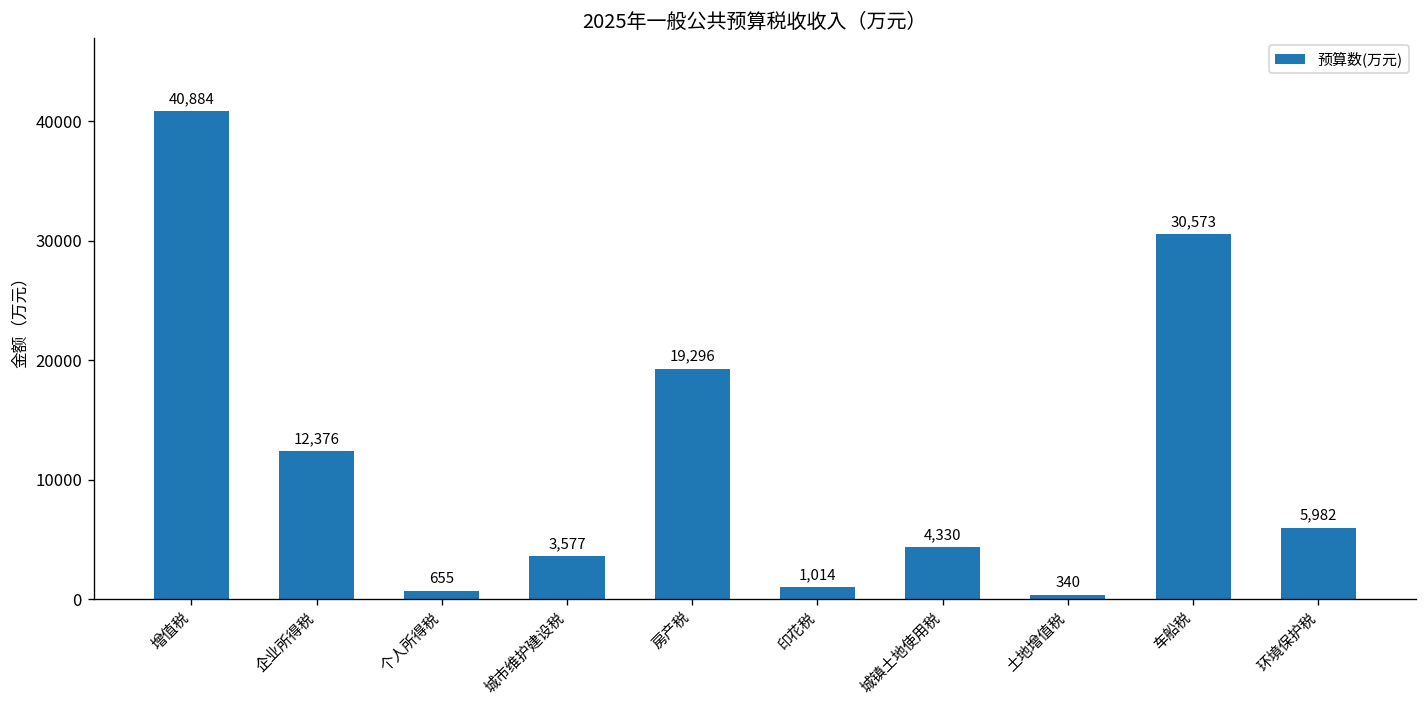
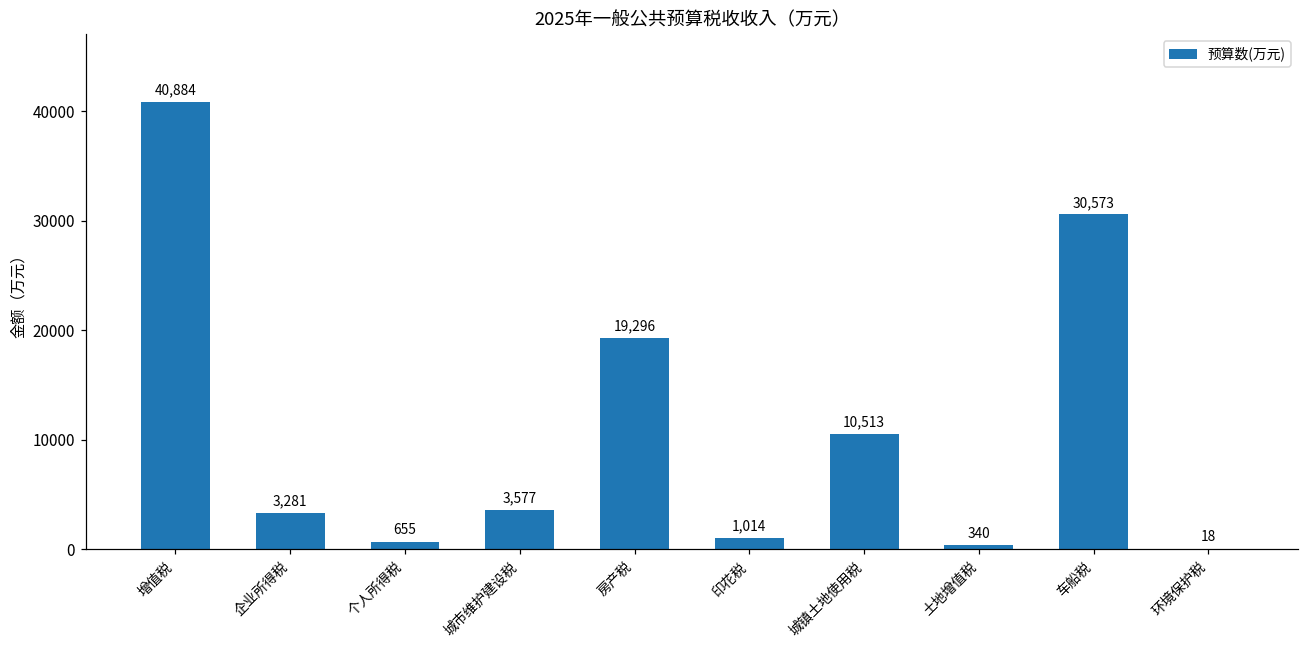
  {
    "增值税": "40,884",
-   "企业所得税": "12,376",
+   "企业所得税": "3,281",
    "个人所得税": "655",
    "城市维护建设税": "3,577",
    "房产税": "19,296",
    "印花税": "1,014",
-   "城镇土地使用税": "4,330",
+   "城镇土地使用税": "10,513",
    "土地增值税": "340",
    "车船税": "30,573",
-   "环境保护税": "5,982"
+   "环境保护税": "18"
  }
